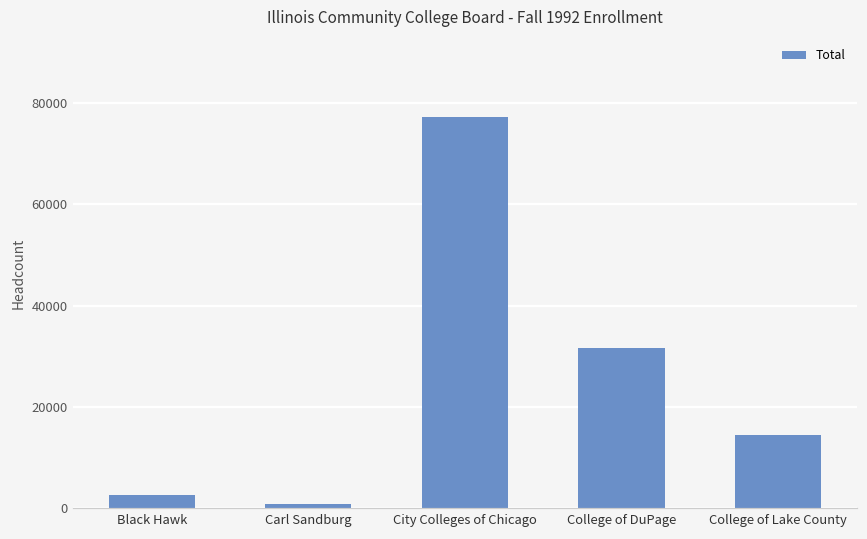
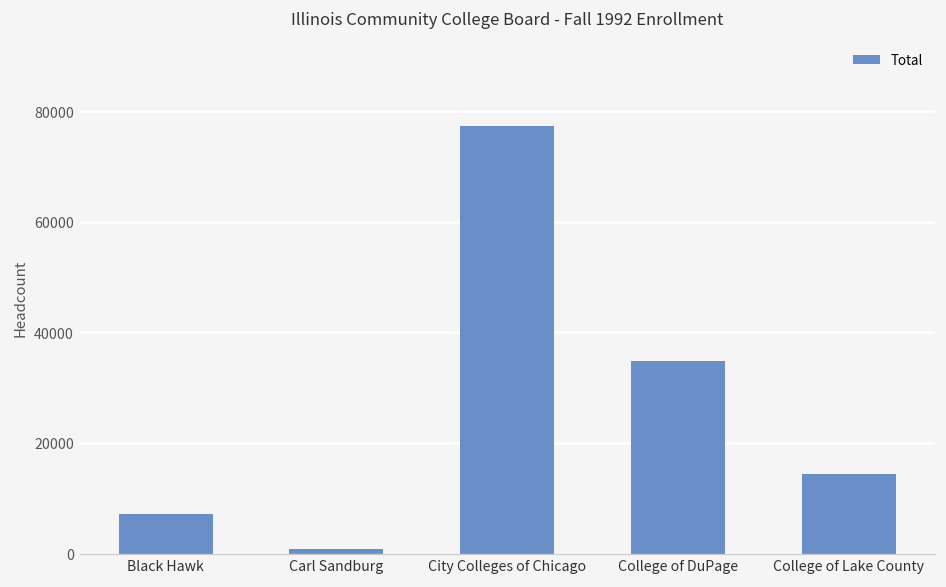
  {
-   "Black Hawk": 3000,
+   "Black Hawk": 7000,
    "Carl Sandburg": 1000,
    "City Colleges of Chicago": 77000,
-   "College of DuPage": 32000,
+   "College of DuPage": 35000,
    "College of Lake County": 14000
  }
